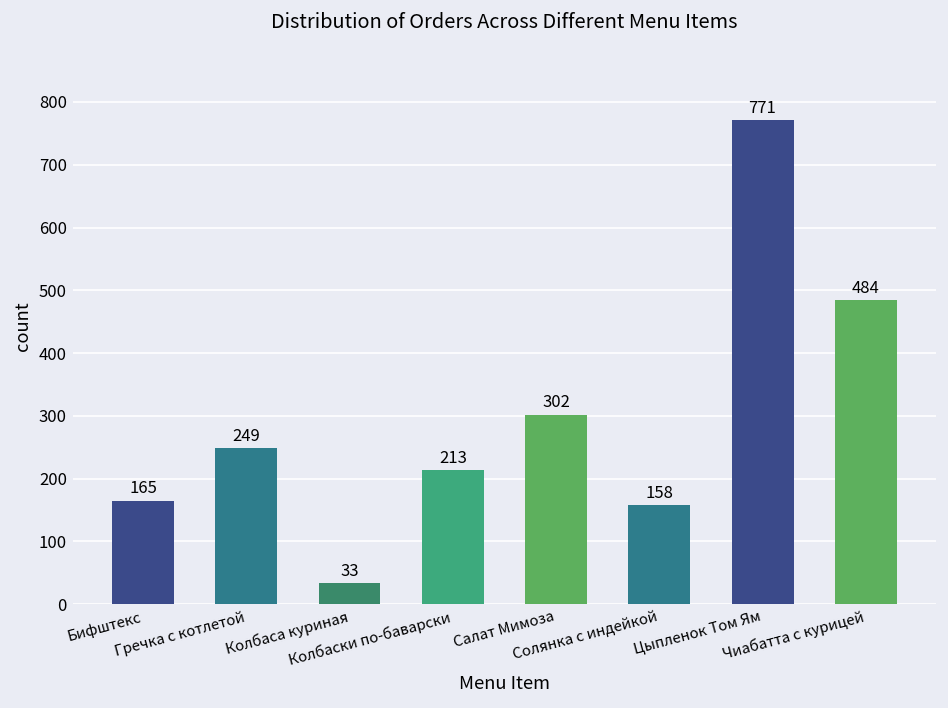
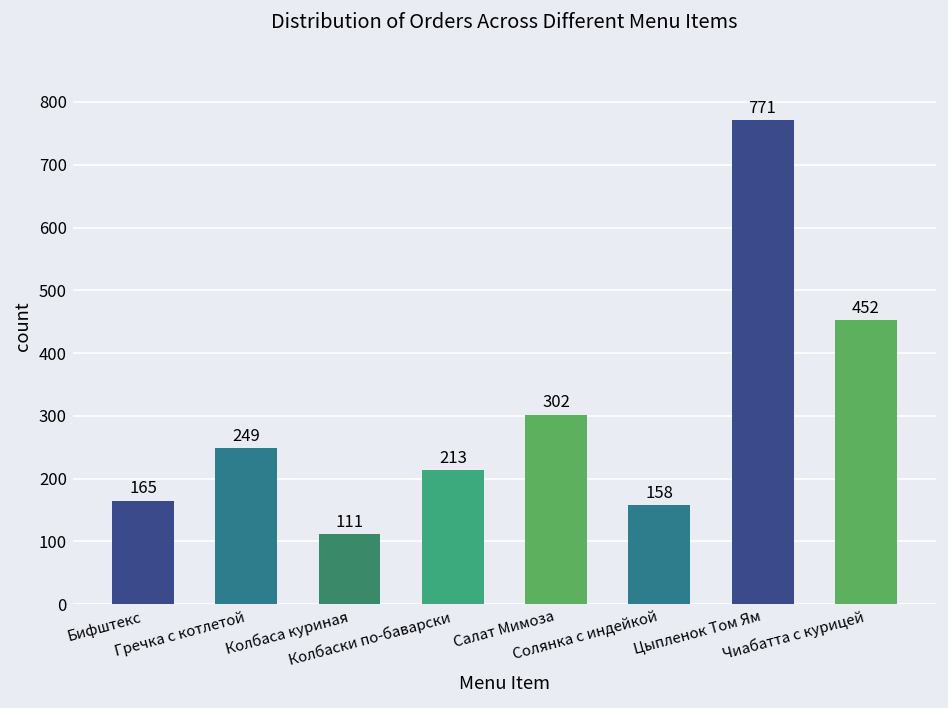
  {
    "Бифштекс": 165,
    "Гречка с котлетой": 249,
-   "Колбаса куриная": 33,
+   "Колбаса куриная": 111,
    "Колбаски по-баварски": 213,
    "Салат Мимоза": 302,
    "Солянка с индейкой": 158,
    "Цыпленок Том Ям": 771,
-   "Чиабатта с курицей": 484
+   "Чиабатта с курицей": 452
  }
